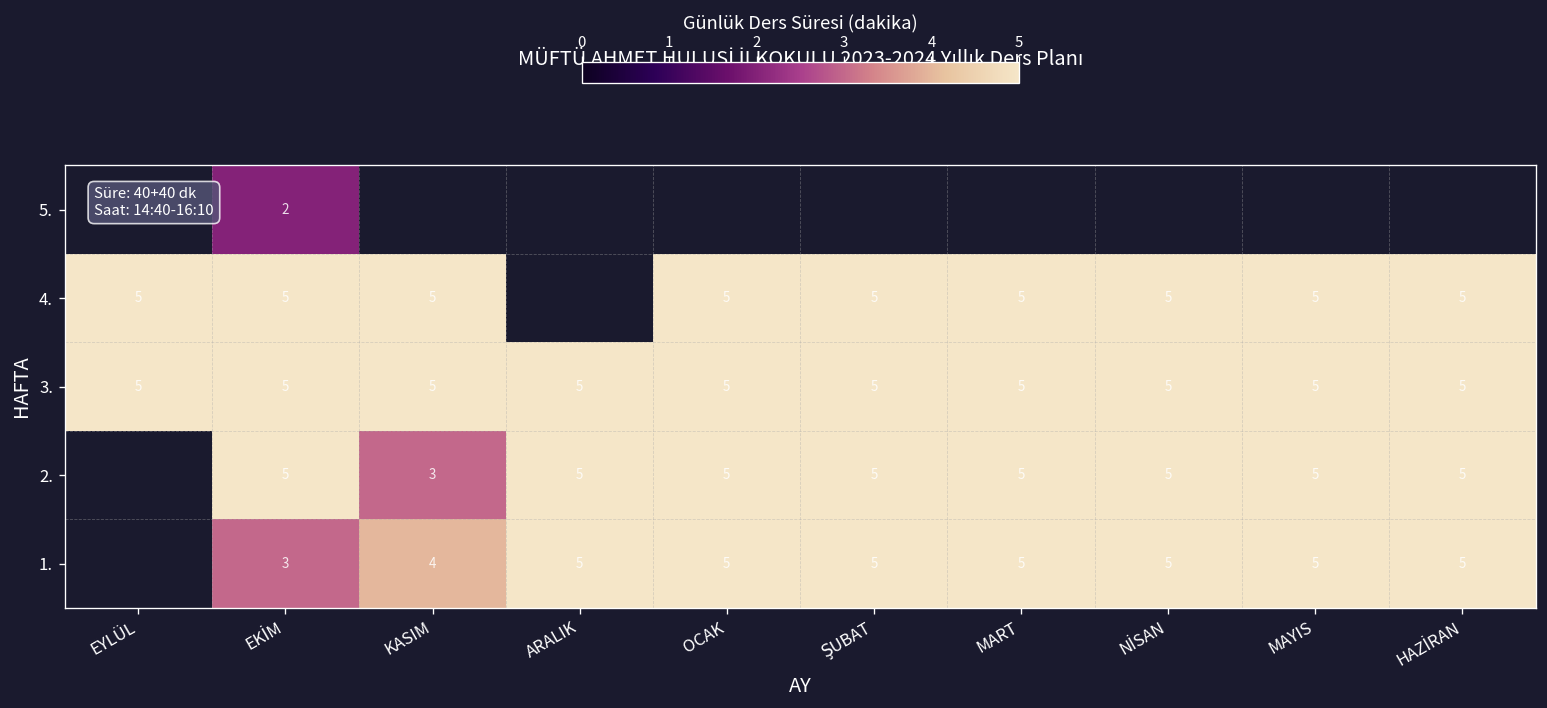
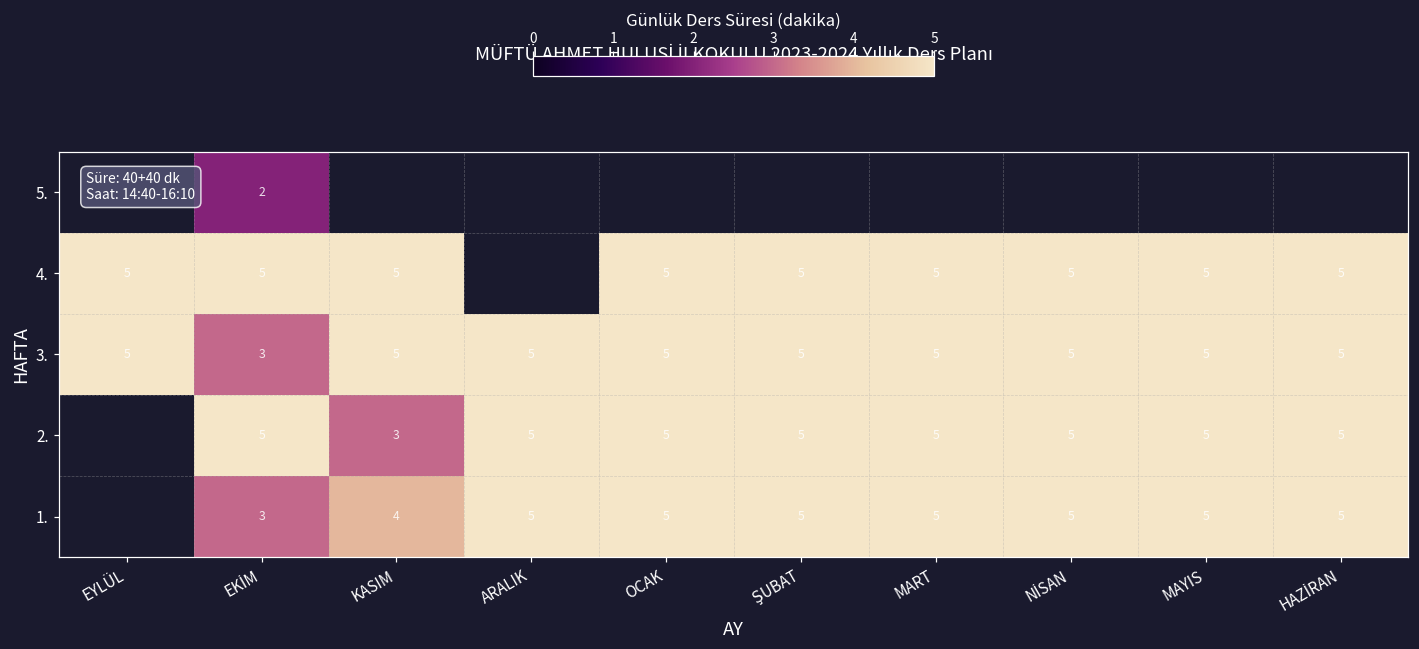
  {
    "5.": {
      "EKİM": 2
    },
    "4.": {
      "EYLÜL": 5,
      "EKİM": 5,
      "KASIM": 5,
      "OCAK": 5,
      "ŞUBAT": 5,
      "MART": 5,
      "NİSAN": 5,
      "MAYIS": 5,
      "HAZİRAN": 5
    },
    "3.": {
      "EYLÜL": 5,
-     "EKİM": 5,
+     "EKİM": 3,
      "KASIM": 5,
      "ARALIK": 5,
      "OCAK": 5,
      "ŞUBAT": 5,
      "MART": 5,
      "NİSAN": 5,
      "MAYIS": 5,
      "HAZİRAN": 5
    },
    "2.": {
      "EKİM": 5,
      "KASIM": 3,
      "ARALIK": 5,
      "OCAK": 5,
      "ŞUBAT": 5,
      "MART": 5,
      "NİSAN": 5,
      "MAYIS": 5,
      "HAZİRAN": 5
    },
    "1.": {
      "EKİM": 3,
      "KASIM": 4,
      "ARALIK": 5,
      "OCAK": 5,
      "ŞUBAT": 5,
      "MART": 5,
      "NİSAN": 5,
      "MAYIS": 5,
      "HAZİRAN": 5
    }
  }
